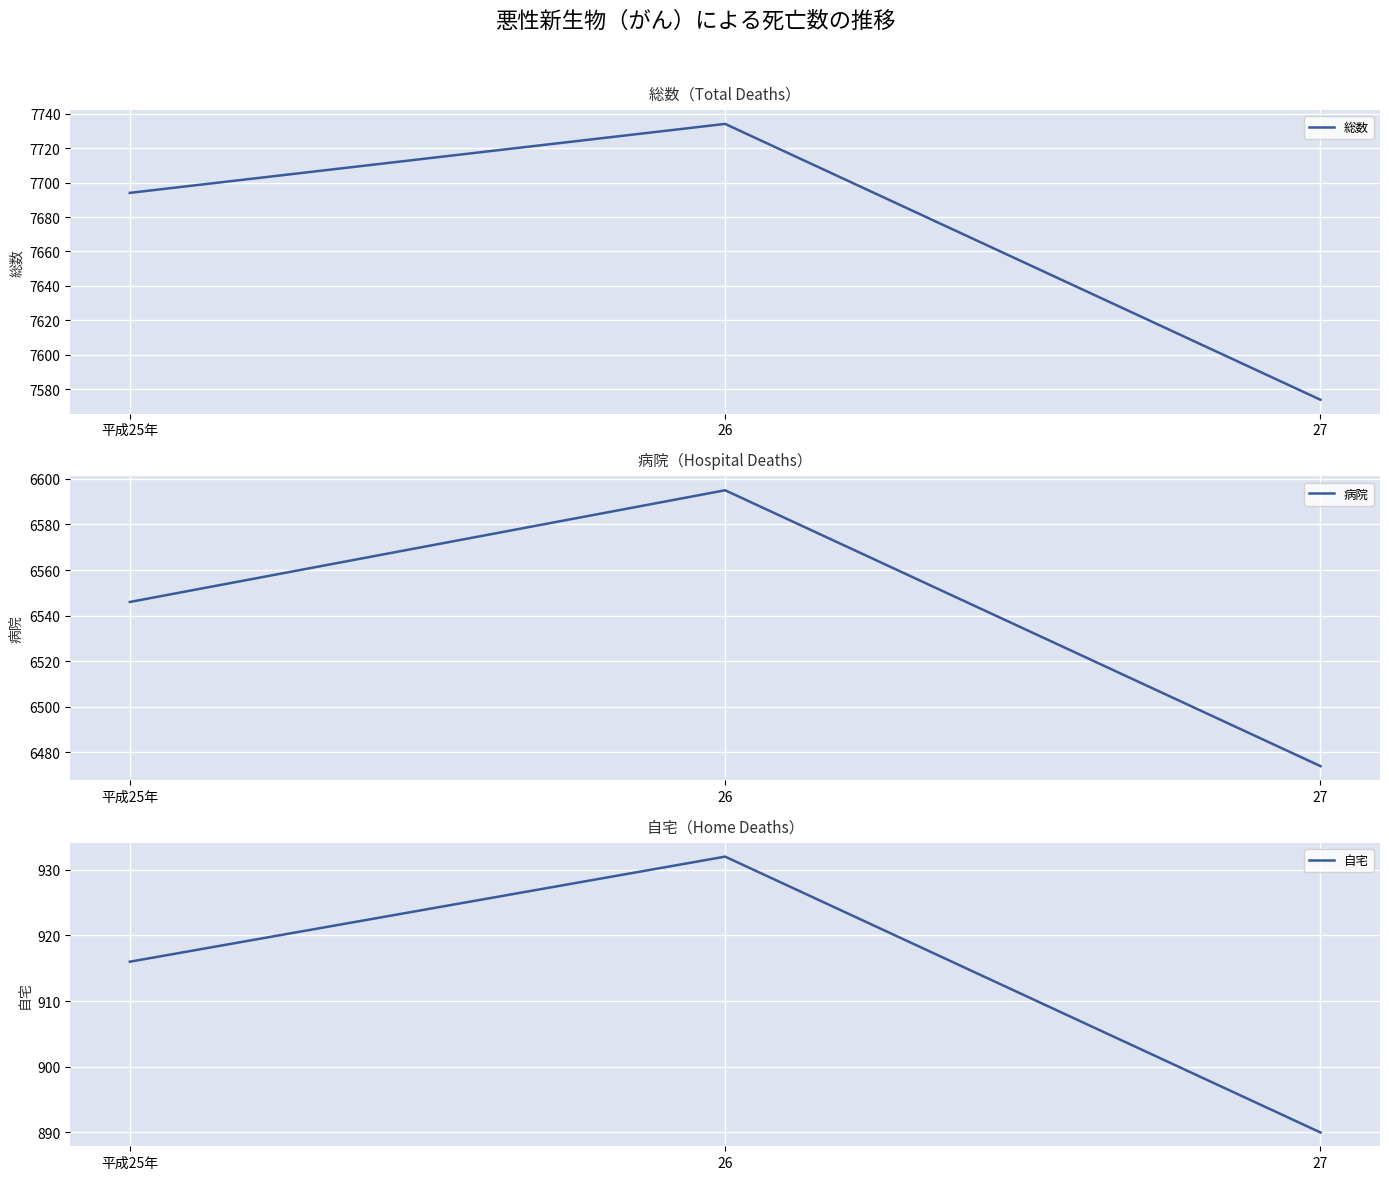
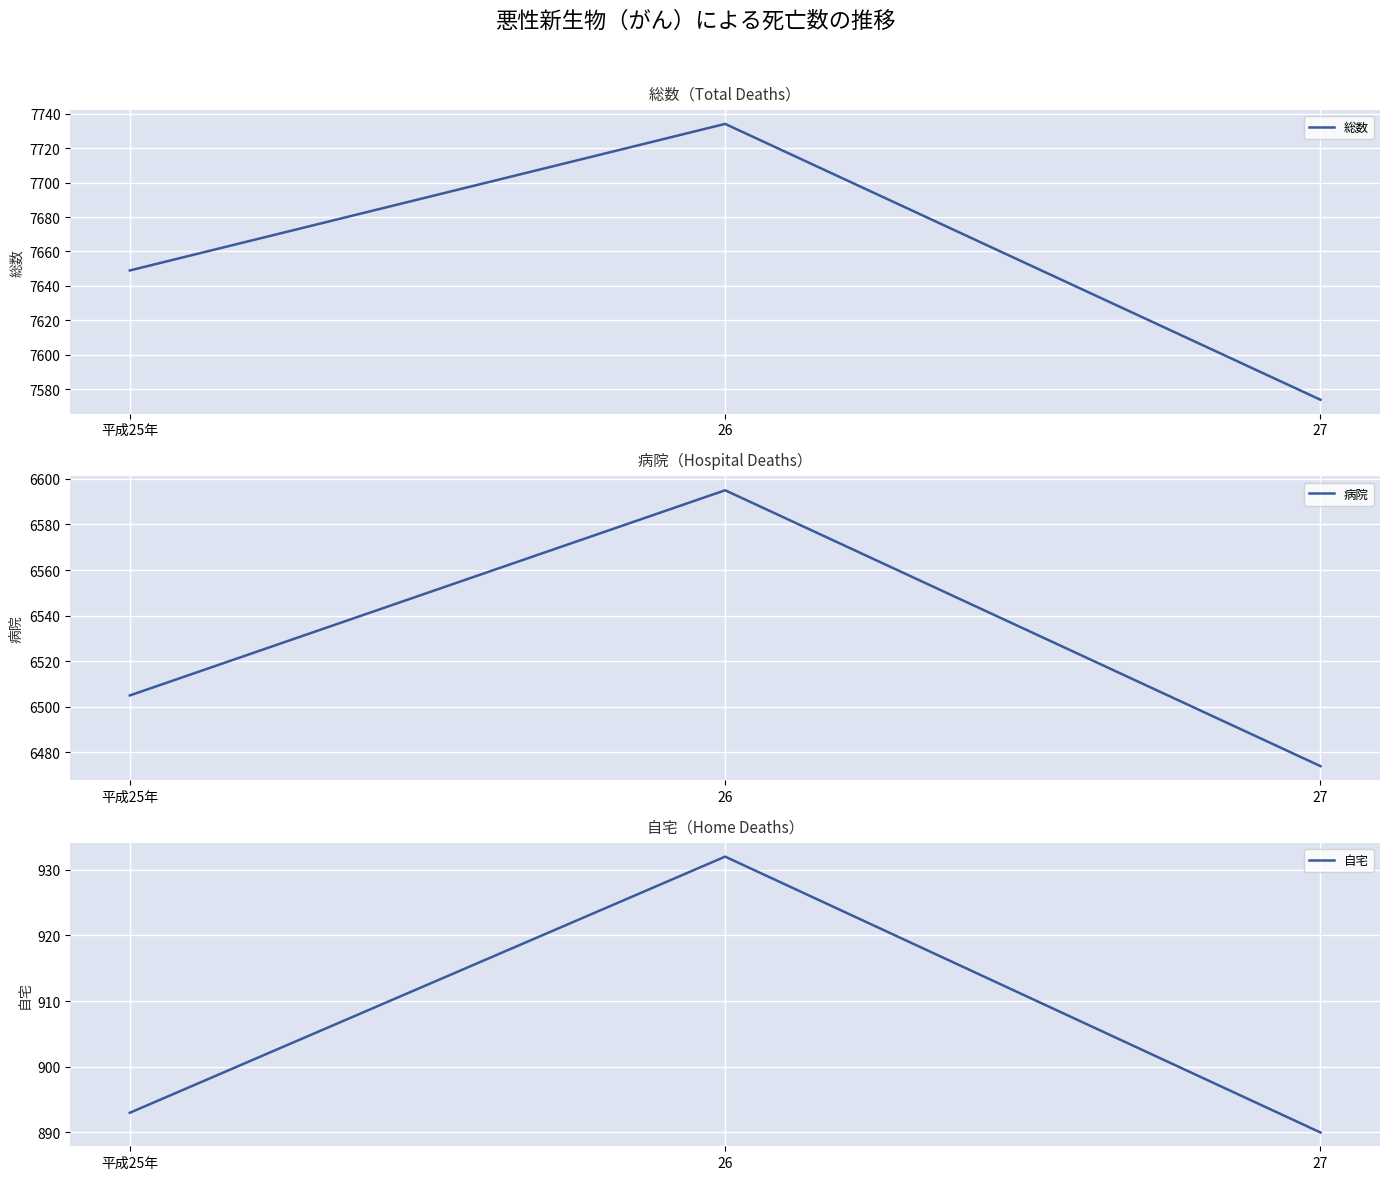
  {
    "総数（Total Deaths）": {
-     "平成25年": 7694,
+     "平成25年": 7649,
      "26": 7734,
      "27": 7574
    },
    "病院（Hospital Deaths）": {
-     "平成25年": 6546,
+     "平成25年": 6505,
      "26": 6595,
      "27": 6474
    },
    "自宅（Home Deaths）": {
-     "平成25年": 916,
+     "平成25年": 893,
      "26": 932,
      "27": 890
    }
  }
